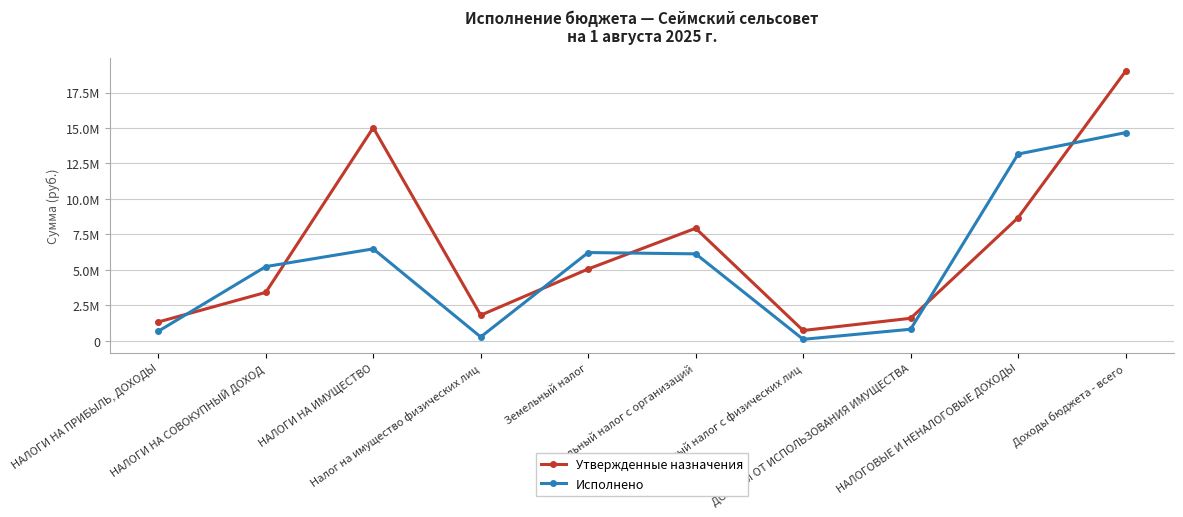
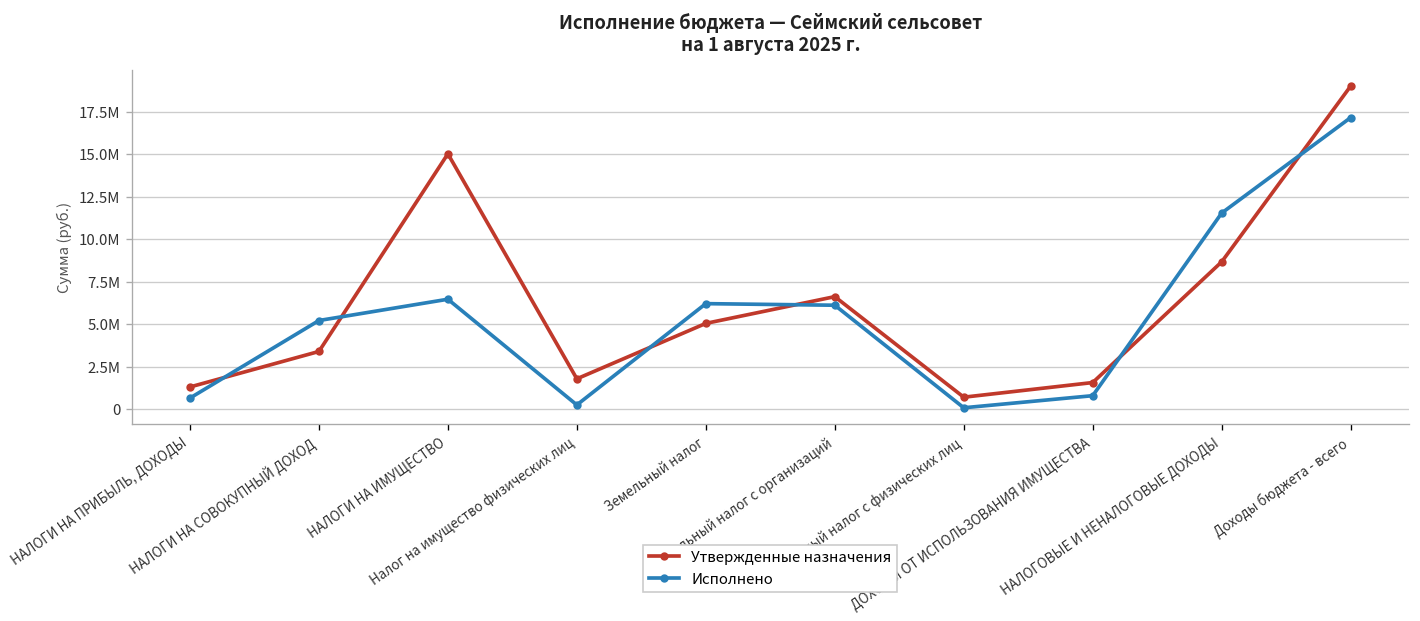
  {
    "Утвержденные назначения": {
      "НАЛОГИ НА ПРИБЫЛЬ, ДОХОДЫ": 1300000,
      "НАЛОГИ НА СОВОКУПНЫЙ ДОХОД": 3400000,
      "НАЛОГИ НА ИМУЩЕСТВО": 15000000,
      "Налог на имущество физических лиц": 1800000,
      "Земельный налог": 5100000,
-     "Земельный налог с организаций": 7900000,
+     "Земельный налог с организаций": 6600000,
      "Земельный налог с физических лиц": 700000,
      "ДОХОДЫ ОТ ИСПОЛЬЗОВАНИЯ ИМУЩЕСТВА": 1600000,
      "НАЛОГОВЫЕ И НЕНАЛОГОВЫЕ ДОХОДЫ": 8700000,
      "Доходы бюджета - всего": 19000000
    },
    "Исполнено": {
      "НАЛОГИ НА ПРИБЫЛЬ, ДОХОДЫ": 700000,
      "НАЛОГИ НА СОВОКУПНЫЙ ДОХОД": 5200000,
      "НАЛОГИ НА ИМУЩЕСТВО": 6500000,
      "Налог на имущество физических лиц": 300000,
      "Земельный налог": 6200000,
      "Земельный налог с организаций": 6100000,
      "Земельный налог с физических лиц": 100000,
      "ДОХОДЫ ОТ ИСПОЛЬЗОВАНИЯ ИМУЩЕСТВА": 800000,
-     "НАЛОГОВЫЕ И НЕНАЛОГОВЫЕ ДОХОДЫ": 13200000,
-     "Доходы бюджета - всего": 14700000
+     "НАЛОГОВЫЕ И НЕНАЛОГОВЫЕ ДОХОДЫ": 11500000,
+     "Доходы бюджета - всего": 17100000
    }
  }
